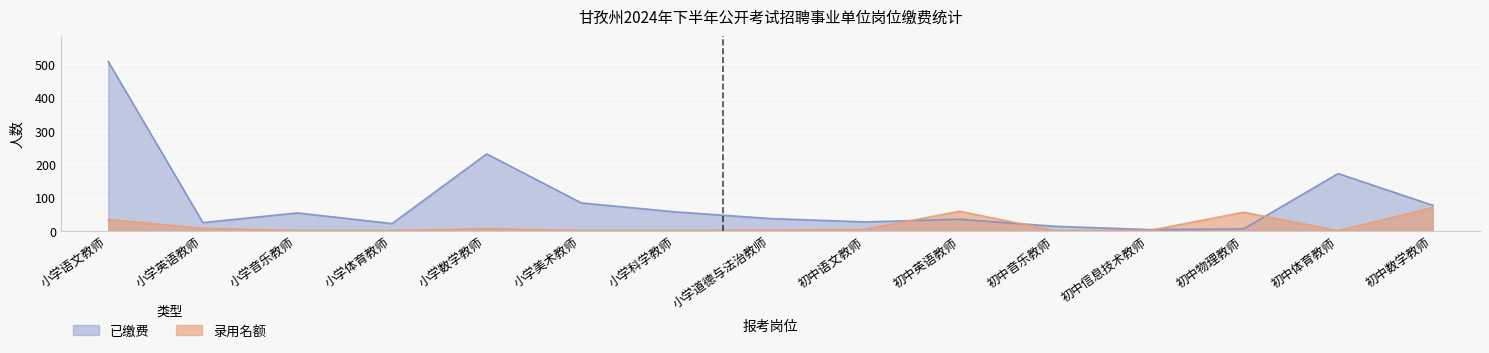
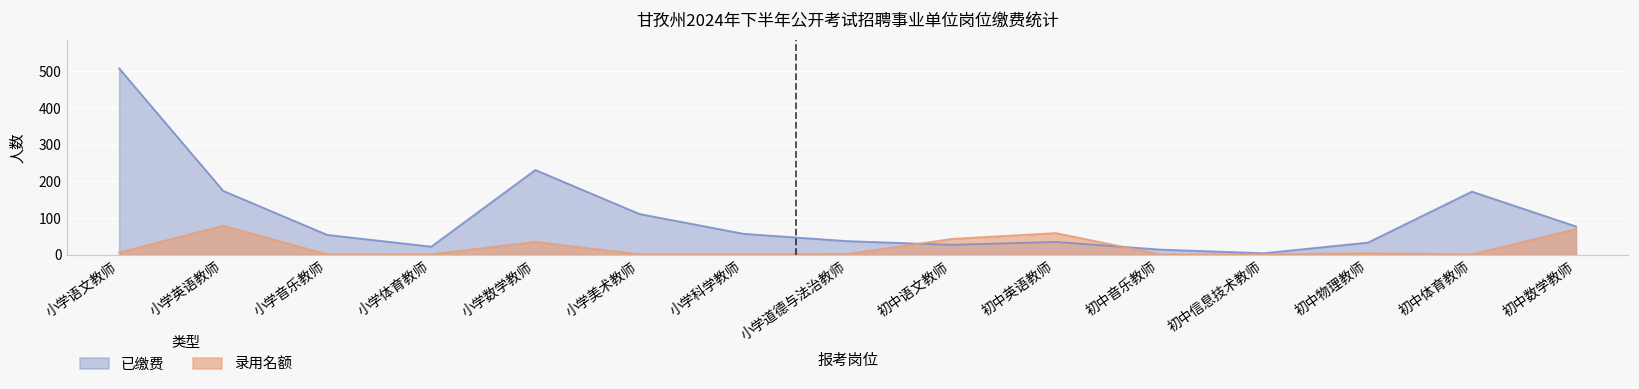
  {
    "已缴费": {
      "小学语文教师": 510,
-     "小学英语教师": 30,
+     "小学英语教师": 170,
      "小学音乐教师": 50,
      "小学体育教师": 20,
      "小学数学教师": 230,
-     "小学美术教师": 80,
+     "小学美术教师": 110,
      "小学科学教师": 60,
      "小学道德与法治教师": 40,
      "初中语文教师": 30,
      "初中英语教师": 40,
      "初中音乐教师": 10,
-     "初中物理教师": 10,
+     "初中物理教师": 30,
      "初中体育教师": 170
    },
    "录用名额": {
-     "小学语文教师": 30,
-     "小学英语教师": 10,
+     "小学语文教师": 10,
+     "小学英语教师": 80,
      "小学音乐教师": 0,
      "小学体育教师": 0,
-     "小学数学教师": 10,
+     "小学数学教师": 40,
      "小学美术教师": 0,
      "小学科学教师": 0,
      "小学道德与法治教师": 0,
-     "初中语文教师": 10,
+     "初中语文教师": 40,
      "初中英语教师": 60,
      "初中音乐教师": 0,
-     "初中物理教师": 60,
+     "初中物理教师": 0,
      "初中体育教师": 0
    }
  }
